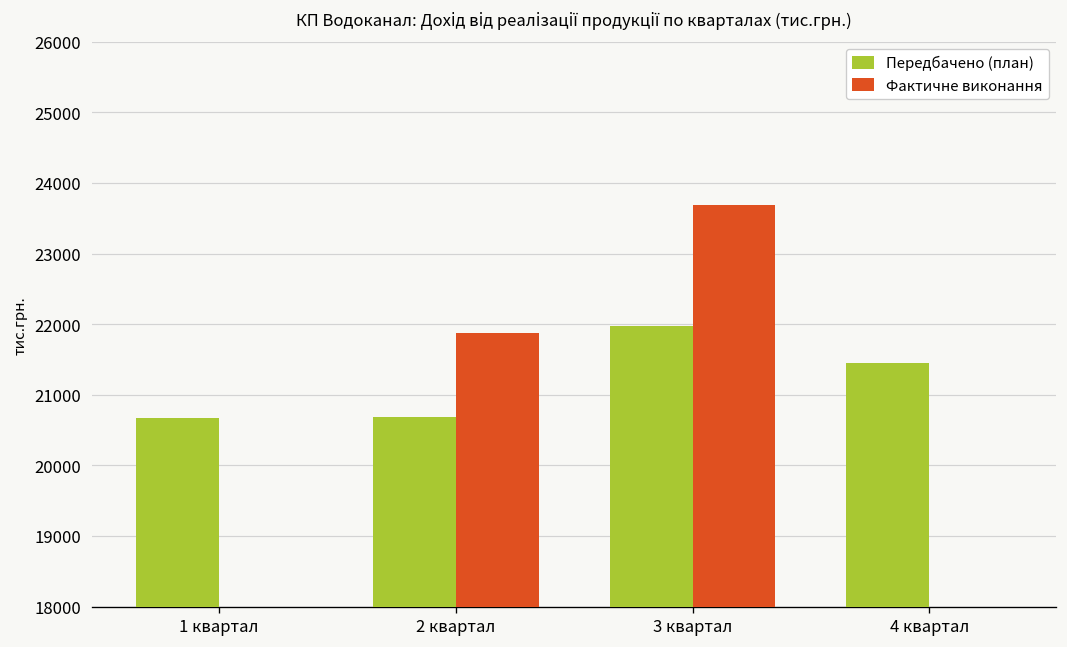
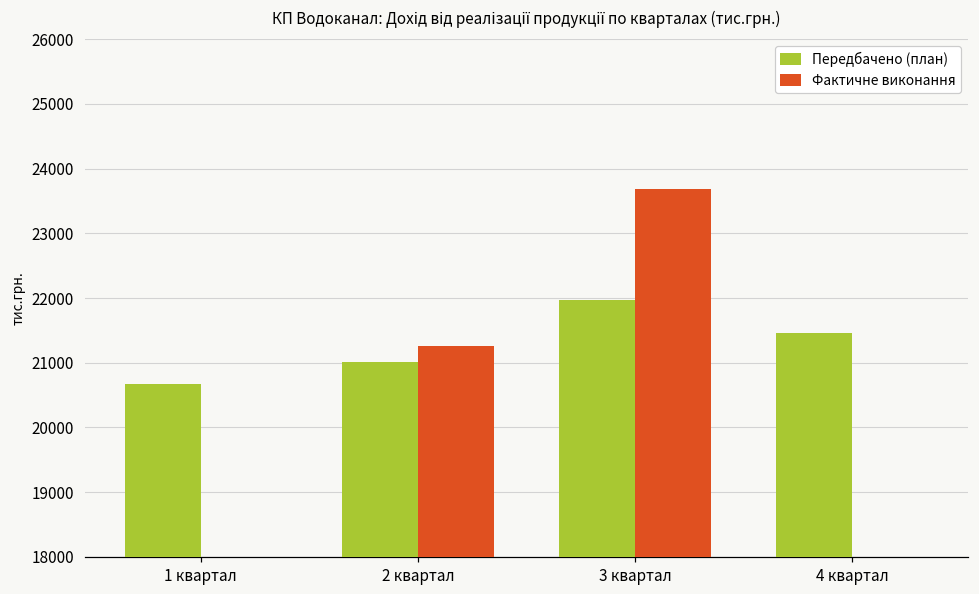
  {
    "Передбачено (план)": {
      "1 квартал": 20700,
-     "2 квартал": 20700,
+     "2 квартал": 21000,
      "3 квартал": 22000,
      "4 квартал": 21500
    },
    "Фактичне виконання": {
-     "2 квартал": 21900,
+     "2 квартал": 21300,
      "3 квартал": 23700
    }
  }
